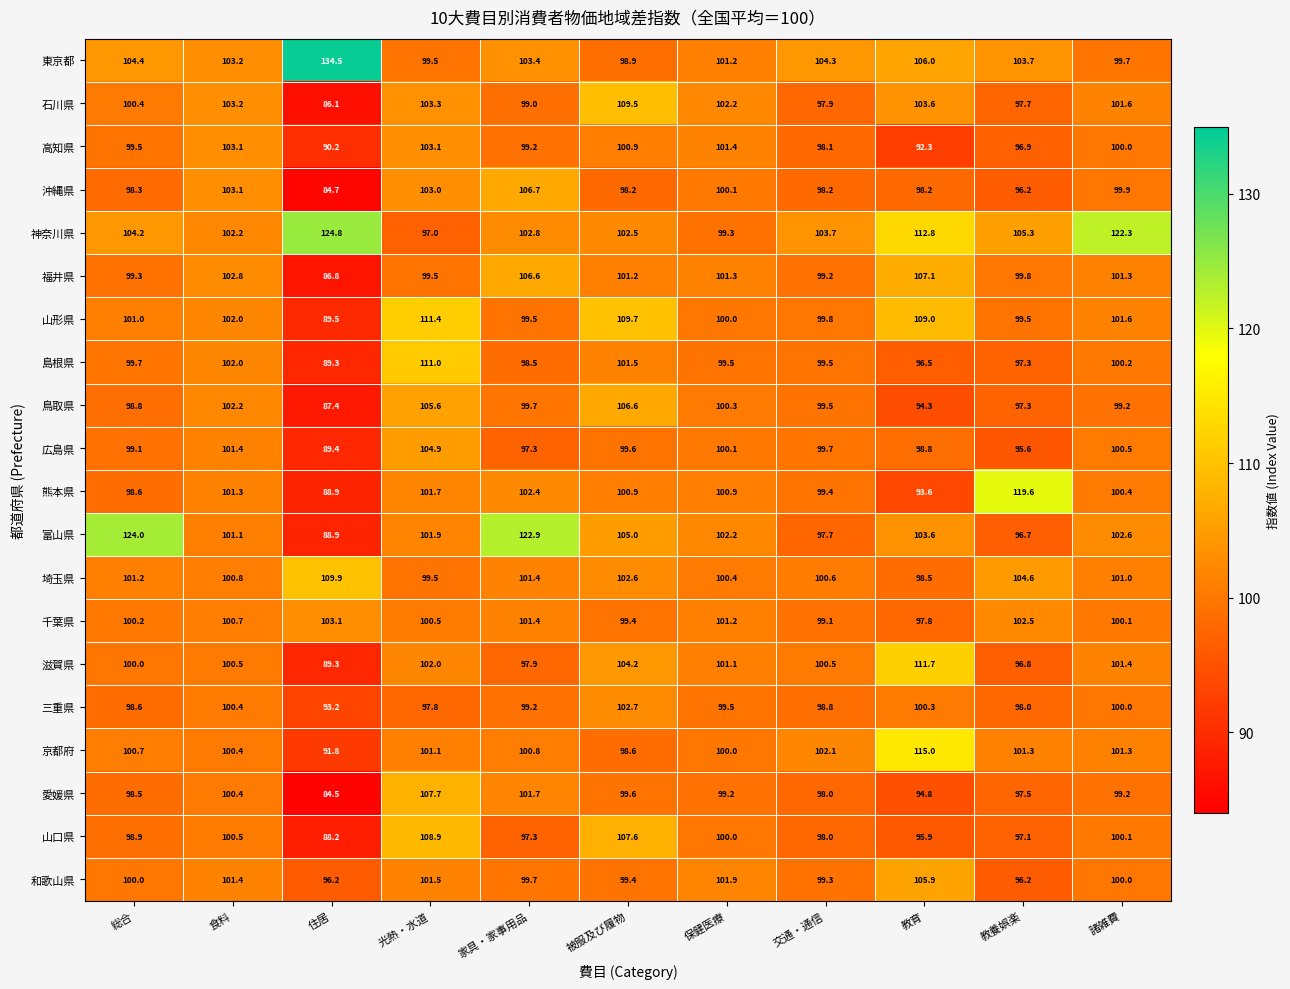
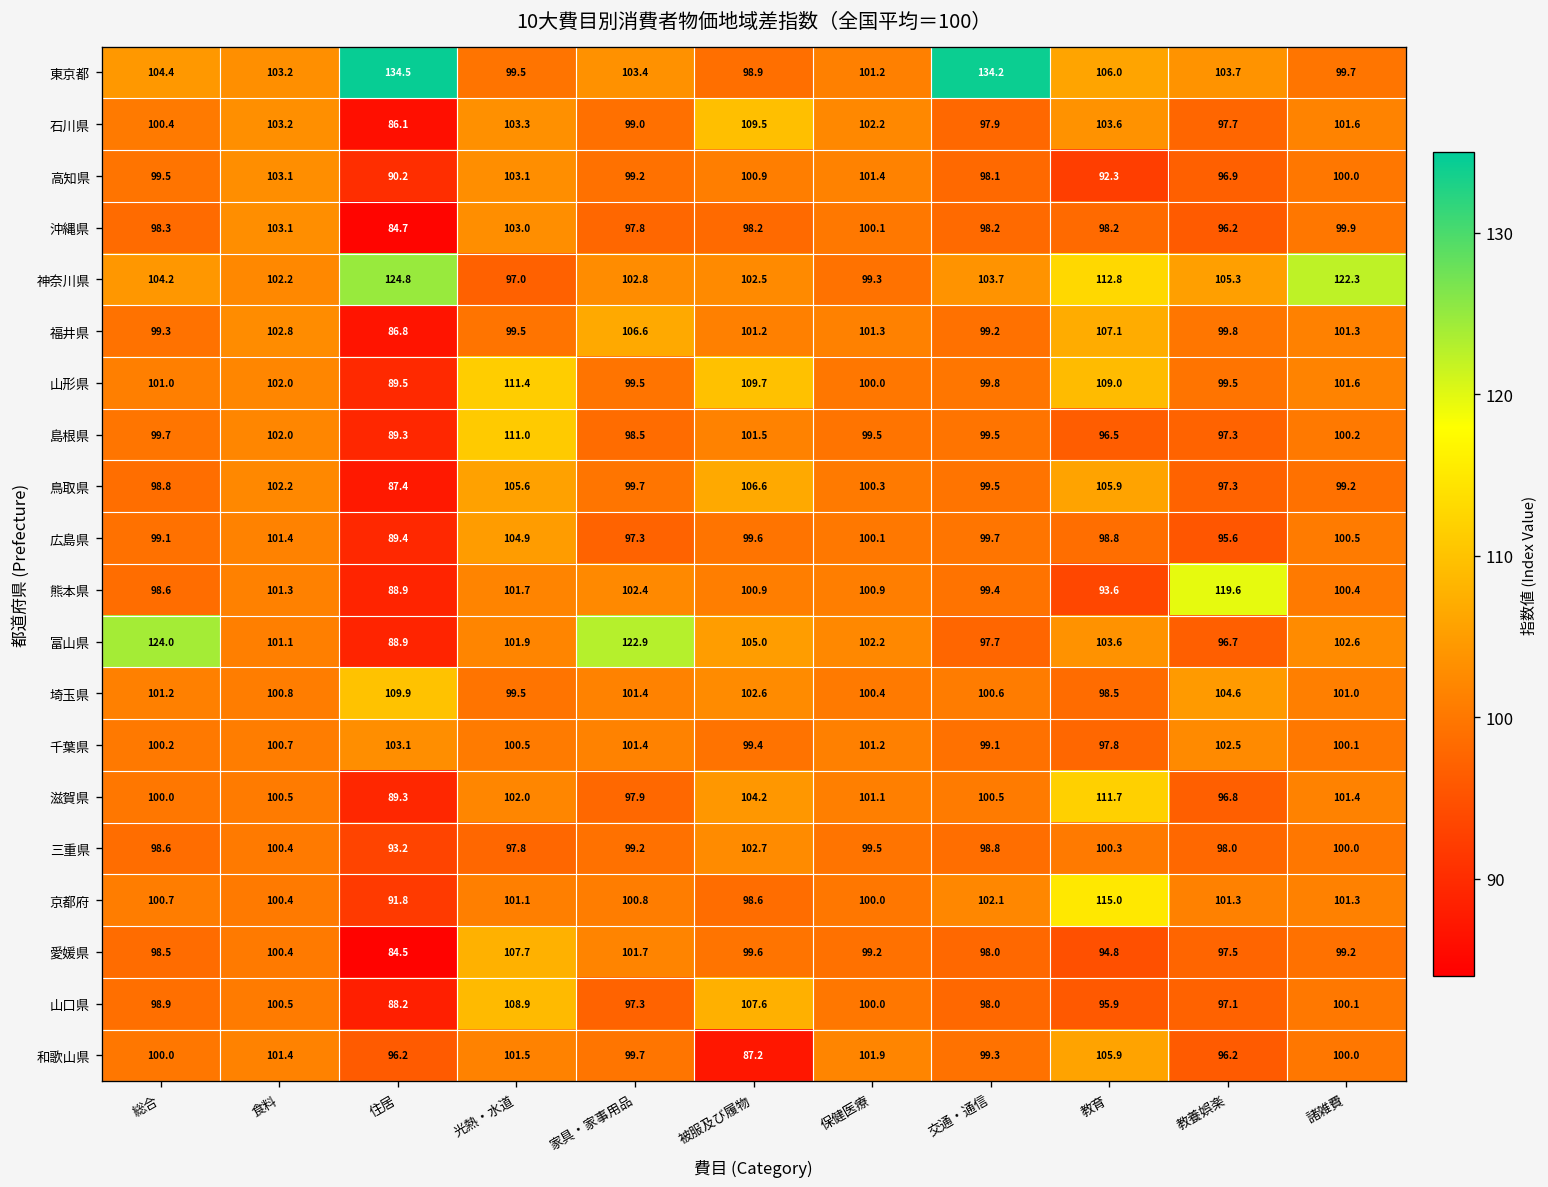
  {
    "東京都": {
      "総合": 104.4,
      "食料": 103.2,
      "住居": 134.5,
      "光熱・水道": 99.5,
      "家具・家事用品": 103.4,
      "被服及び履物": 98.9,
      "保健医療": 101.2,
-     "交通・通信": 104.3,
+     "交通・通信": 134.2,
      "教育": 106.0,
      "教養娯楽": 103.7,
      "諸雑費": 99.7
    },
    "沖縄県": {
      "総合": 98.3,
      "食料": 103.1,
      "住居": 84.7,
      "光熱・水道": 103.0,
-     "家具・家事用品": 106.7,
+     "家具・家事用品": 97.8,
      "被服及び履物": 98.2,
      "保健医療": 100.1,
      "交通・通信": 98.2,
      "教育": 98.2,
      "教養娯楽": 96.2,
      "諸雑費": 99.9
    },
    "鳥取県": {
      "総合": 98.8,
      "食料": 102.2,
      "住居": 87.4,
      "光熱・水道": 105.6,
      "家具・家事用品": 99.7,
      "被服及び履物": 106.6,
      "保健医療": 100.3,
      "交通・通信": 99.5,
-     "教育": 94.3,
+     "教育": 105.9,
      "教養娯楽": 97.3,
      "諸雑費": 99.2
    },
    "和歌山県": {
      "総合": 100.0,
      "食料": 101.4,
      "住居": 96.2,
      "光熱・水道": 101.5,
      "家具・家事用品": 99.7,
-     "被服及び履物": 99.4,
+     "被服及び履物": 87.2,
      "保健医療": 101.9,
      "交通・通信": 99.3,
      "教育": 105.9,
      "教養娯楽": 96.2,
      "諸雑費": 100.0
    }
  }
